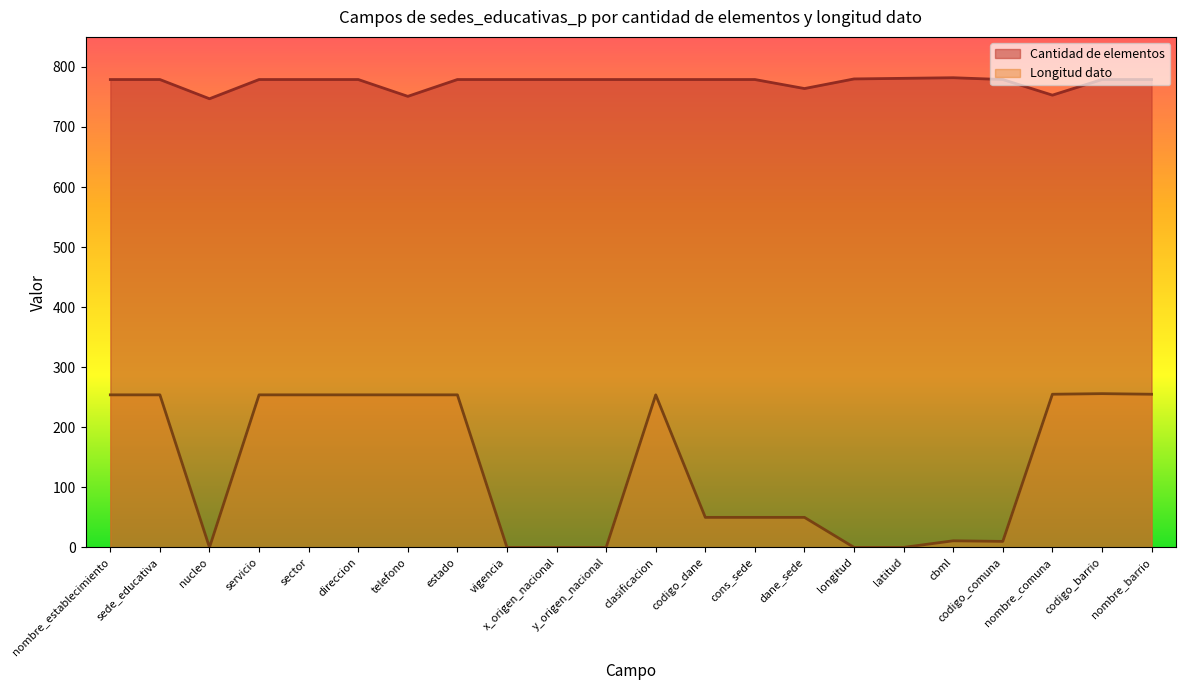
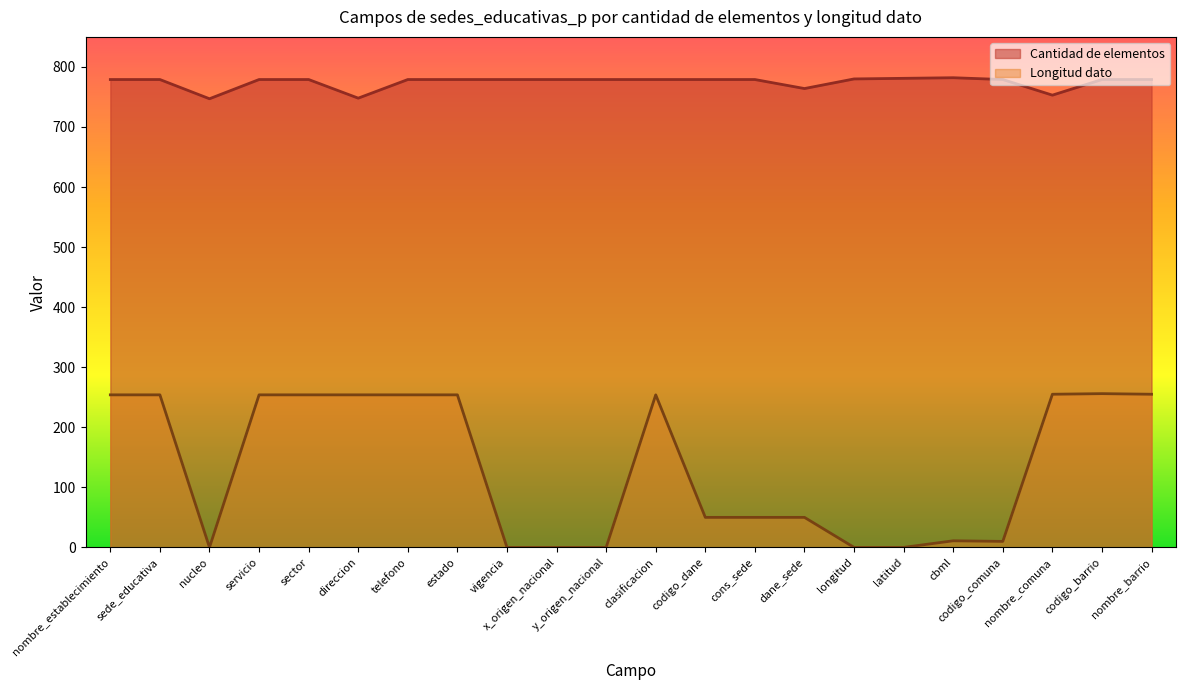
  {
    "Cantidad de elementos": {
      "nombre_establecimiento": 780,
      "sede_educativa": 780,
      "nucleo": 750,
      "servicio": 780,
      "sector": 780,
-     "direccion": 780,
-     "telefono": 750,
+     "direccion": 750,
+     "telefono": 780,
      "estado": 780,
      "vigencia": 780,
      "x_origen_nacional": 780,
      "y_origen_nacional": 780,
      "clasificacion": 780,
      "codigo_dane": 780,
      "cons_sede": 780,
      "dane_sede": 760,
      "longitud": 780,
      "latitud": 780,
      "cbml": 780,
      "nombre_comuna": 750
    },
    "Longitud dato": {
      "nombre_establecimiento": 250,
      "sede_educativa": 250,
      "nucleo": 0,
      "servicio": 250,
      "sector": 250,
      "direccion": 250,
      "telefono": 250,
      "estado": 250,
      "vigencia": 0,
      "x_origen_nacional": 0,
      "y_origen_nacional": 0,
      "clasificacion": 250,
      "codigo_dane": 50,
      "cons_sede": 50,
      "dane_sede": 50,
      "longitud": 0,
      "latitud": 0,
      "cbml": 10,
      "codigo_comuna": 10,
      "nombre_comuna": 260,
      "codigo_barrio": 260,
      "nombre_barrio": 260
    }
  }
